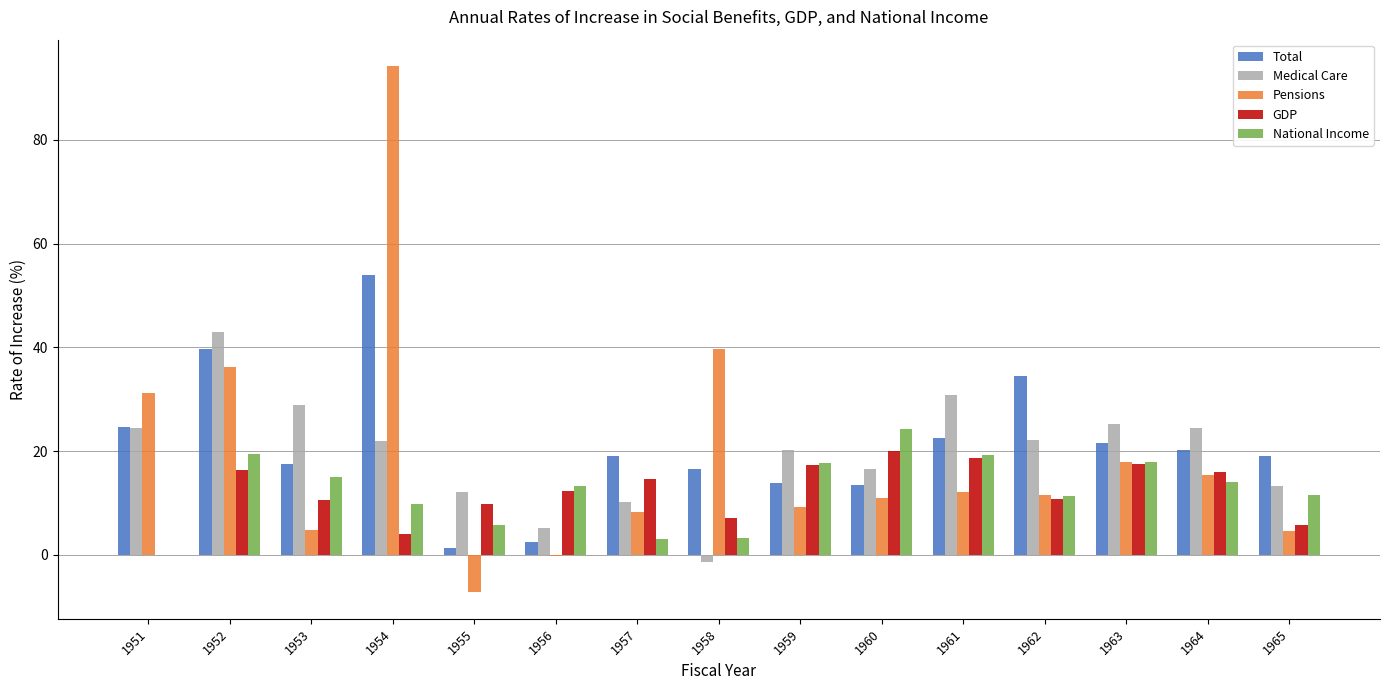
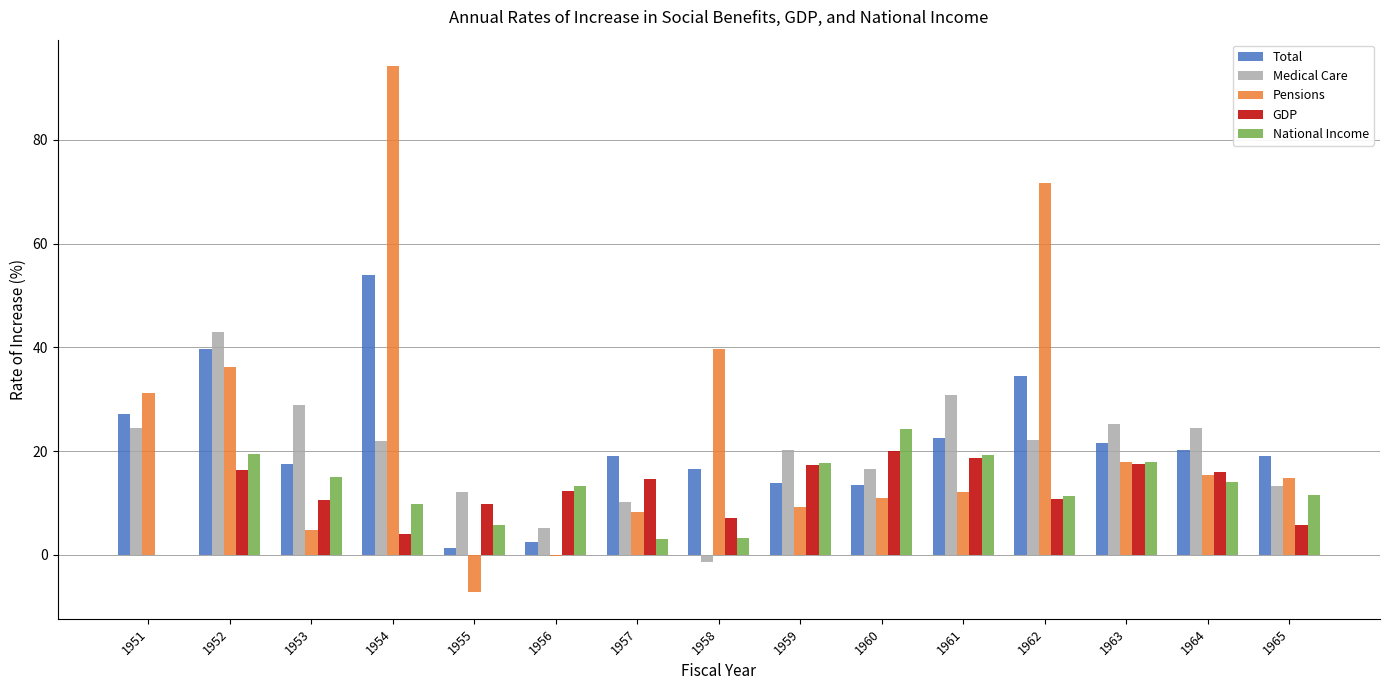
  {
    "Total": {
-     "1951": 25,
+     "1951": 27,
      "1952": 40,
      "1953": 17,
      "1954": 54,
      "1955": 1,
      "1956": 2,
      "1957": 19,
      "1958": 17,
      "1959": 14,
      "1960": 13,
      "1961": 23,
      "1962": 34,
      "1963": 22,
      "1964": 20,
      "1965": 19
    },
    "Medical Care": {
      "1951": 24,
      "1952": 43,
      "1953": 29,
      "1954": 22,
      "1955": 12,
      "1956": 5,
      "1957": 10,
      "1958": -1,
      "1959": 20,
      "1960": 17,
      "1961": 31,
      "1962": 22,
      "1963": 25,
      "1964": 25,
      "1965": 13
    },
    "Pensions": {
      "1951": 31,
      "1952": 36,
      "1953": 5,
      "1954": 94,
      "1955": -7,
      "1957": 8,
      "1958": 40,
      "1959": 9,
      "1960": 11,
      "1961": 12,
-     "1962": 12,
+     "1962": 72,
      "1963": 18,
      "1964": 15,
-     "1965": 5
+     "1965": 15
    },
    "GDP": {
      "1951": 0,
      "1952": 16,
      "1953": 11,
      "1954": 4,
      "1955": 10,
      "1956": 12,
      "1957": 15,
      "1958": 7,
      "1959": 17,
      "1960": 20,
      "1961": 19,
      "1962": 11,
      "1963": 17,
      "1964": 16,
      "1965": 6
    },
    "National Income": {
      "1951": 0,
      "1952": 19,
      "1953": 15,
      "1954": 10,
      "1955": 6,
      "1956": 13,
      "1957": 3,
      "1958": 3,
      "1959": 18,
      "1960": 24,
      "1961": 19,
      "1962": 11,
      "1963": 18,
      "1964": 14,
      "1965": 12
    }
  }
